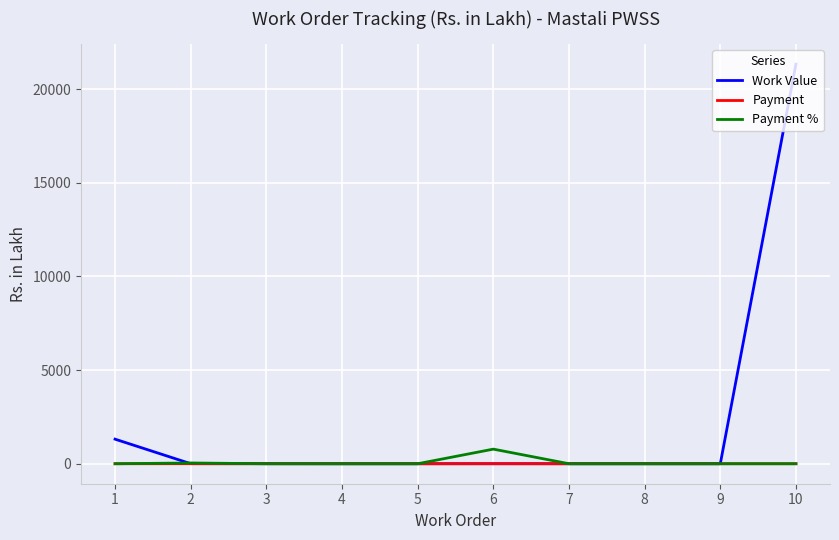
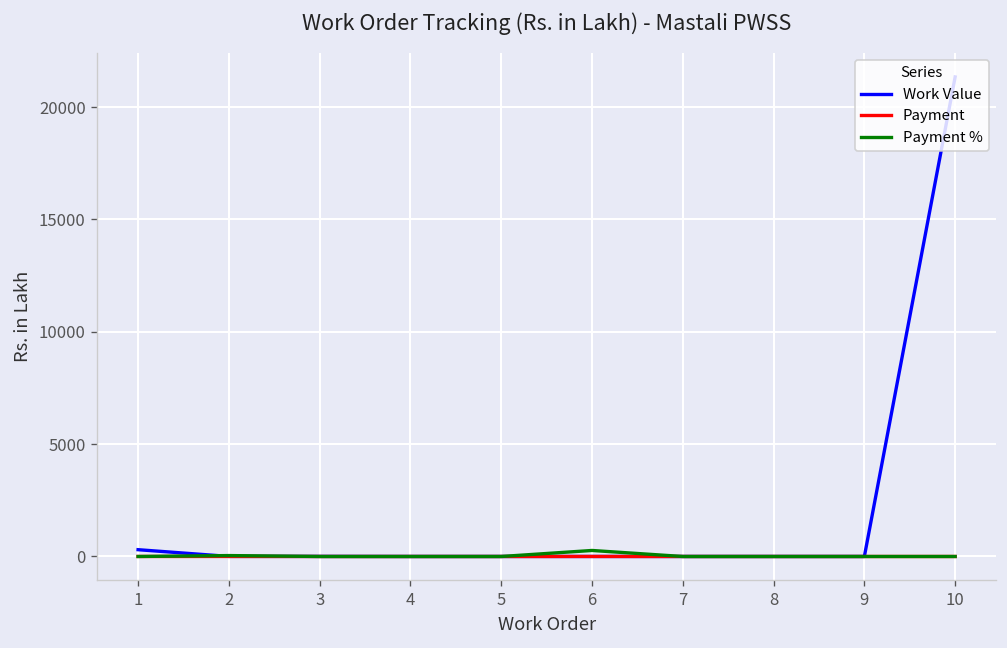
  {
    "Work Value": {
-     "1": 1300
+     "1": 300
    },
    "Payment %": {
-     "6": 800
+     "6": 300
    }
  }
